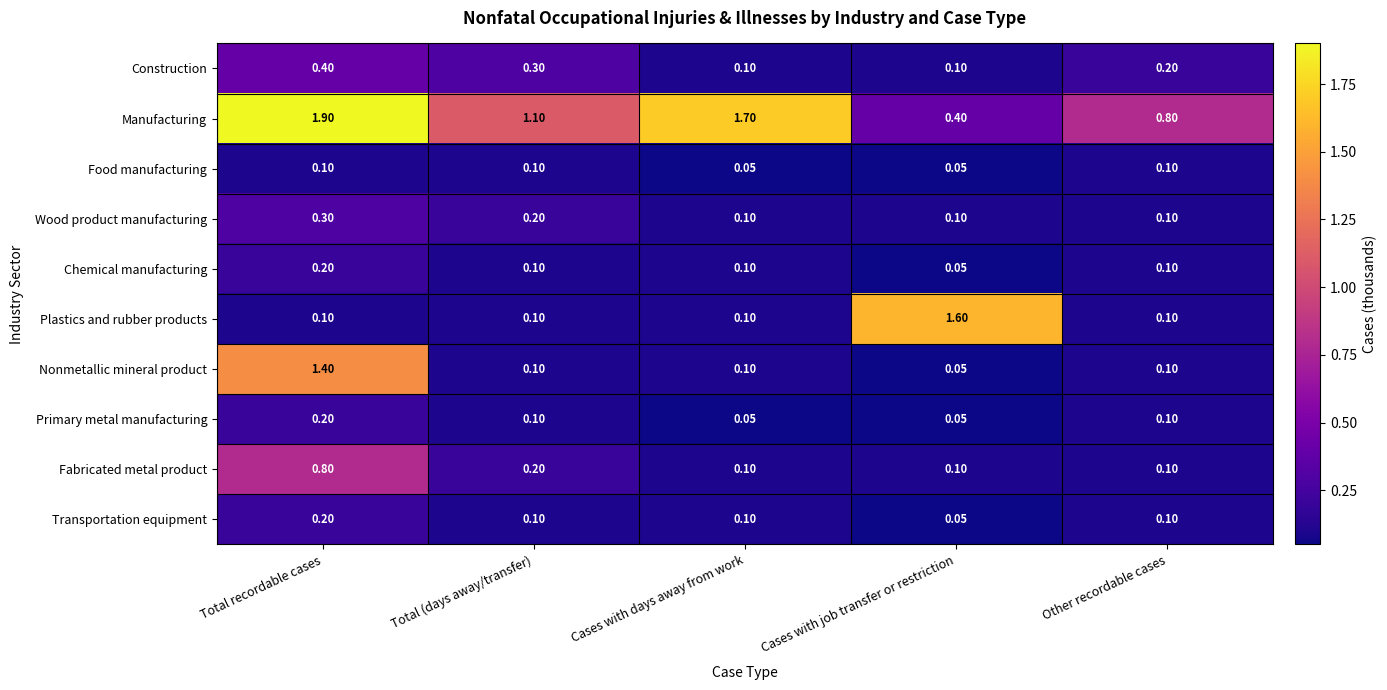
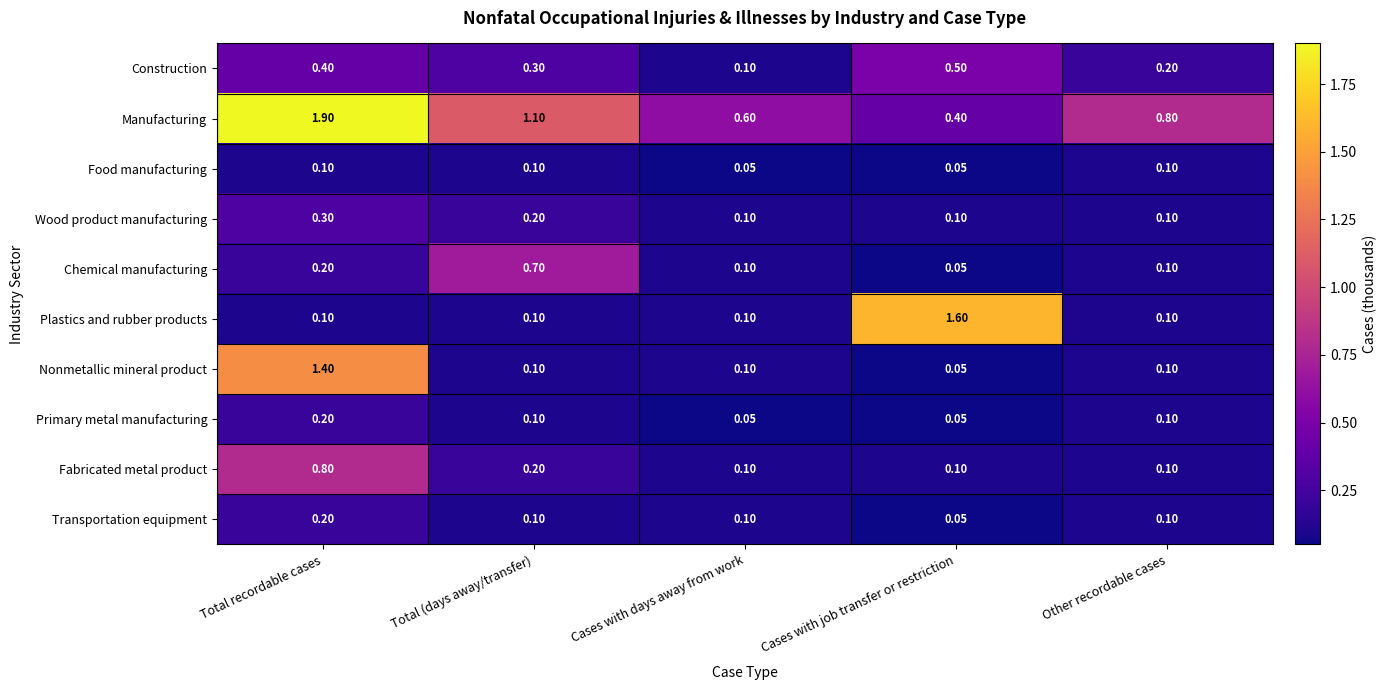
  {
    "Construction": {
      "Total recordable cases": 0.40,
      "Total (days away/transfer)": 0.30,
      "Cases with days away from work": 0.10,
-     "Cases with job transfer or restriction": 0.10,
+     "Cases with job transfer or restriction": 0.50,
      "Other recordable cases": 0.20
    },
    "Manufacturing": {
      "Total recordable cases": 1.90,
      "Total (days away/transfer)": 1.10,
-     "Cases with days away from work": 1.70,
+     "Cases with days away from work": 0.60,
      "Cases with job transfer or restriction": 0.40,
      "Other recordable cases": 0.80
    },
    "Food manufacturing": {
      "Total recordable cases": 0.10,
      "Total (days away/transfer)": 0.10,
      "Cases with days away from work": 0.05,
      "Cases with job transfer or restriction": 0.05,
      "Other recordable cases": 0.10
    },
    "Wood product manufacturing": {
      "Total recordable cases": 0.30,
      "Total (days away/transfer)": 0.20,
      "Cases with days away from work": 0.10,
      "Cases with job transfer or restriction": 0.10,
      "Other recordable cases": 0.10
    },
    "Chemical manufacturing": {
      "Total recordable cases": 0.20,
-     "Total (days away/transfer)": 0.10,
+     "Total (days away/transfer)": 0.70,
      "Cases with days away from work": 0.10,
      "Cases with job transfer or restriction": 0.05,
      "Other recordable cases": 0.10
    },
    "Plastics and rubber products": {
      "Total recordable cases": 0.10,
      "Total (days away/transfer)": 0.10,
      "Cases with days away from work": 0.10,
      "Cases with job transfer or restriction": 1.60,
      "Other recordable cases": 0.10
    },
    "Nonmetallic mineral product": {
      "Total recordable cases": 1.40,
      "Total (days away/transfer)": 0.10,
      "Cases with days away from work": 0.10,
      "Cases with job transfer or restriction": 0.05,
      "Other recordable cases": 0.10
    },
    "Primary metal manufacturing": {
      "Total recordable cases": 0.20,
      "Total (days away/transfer)": 0.10,
      "Cases with days away from work": 0.05,
      "Cases with job transfer or restriction": 0.05,
      "Other recordable cases": 0.10
    },
    "Fabricated metal product": {
      "Total recordable cases": 0.80,
      "Total (days away/transfer)": 0.20,
      "Cases with days away from work": 0.10,
      "Cases with job transfer or restriction": 0.10,
      "Other recordable cases": 0.10
    },
    "Transportation equipment": {
      "Total recordable cases": 0.20,
      "Total (days away/transfer)": 0.10,
      "Cases with days away from work": 0.10,
      "Cases with job transfer or restriction": 0.05,
      "Other recordable cases": 0.10
    }
  }
